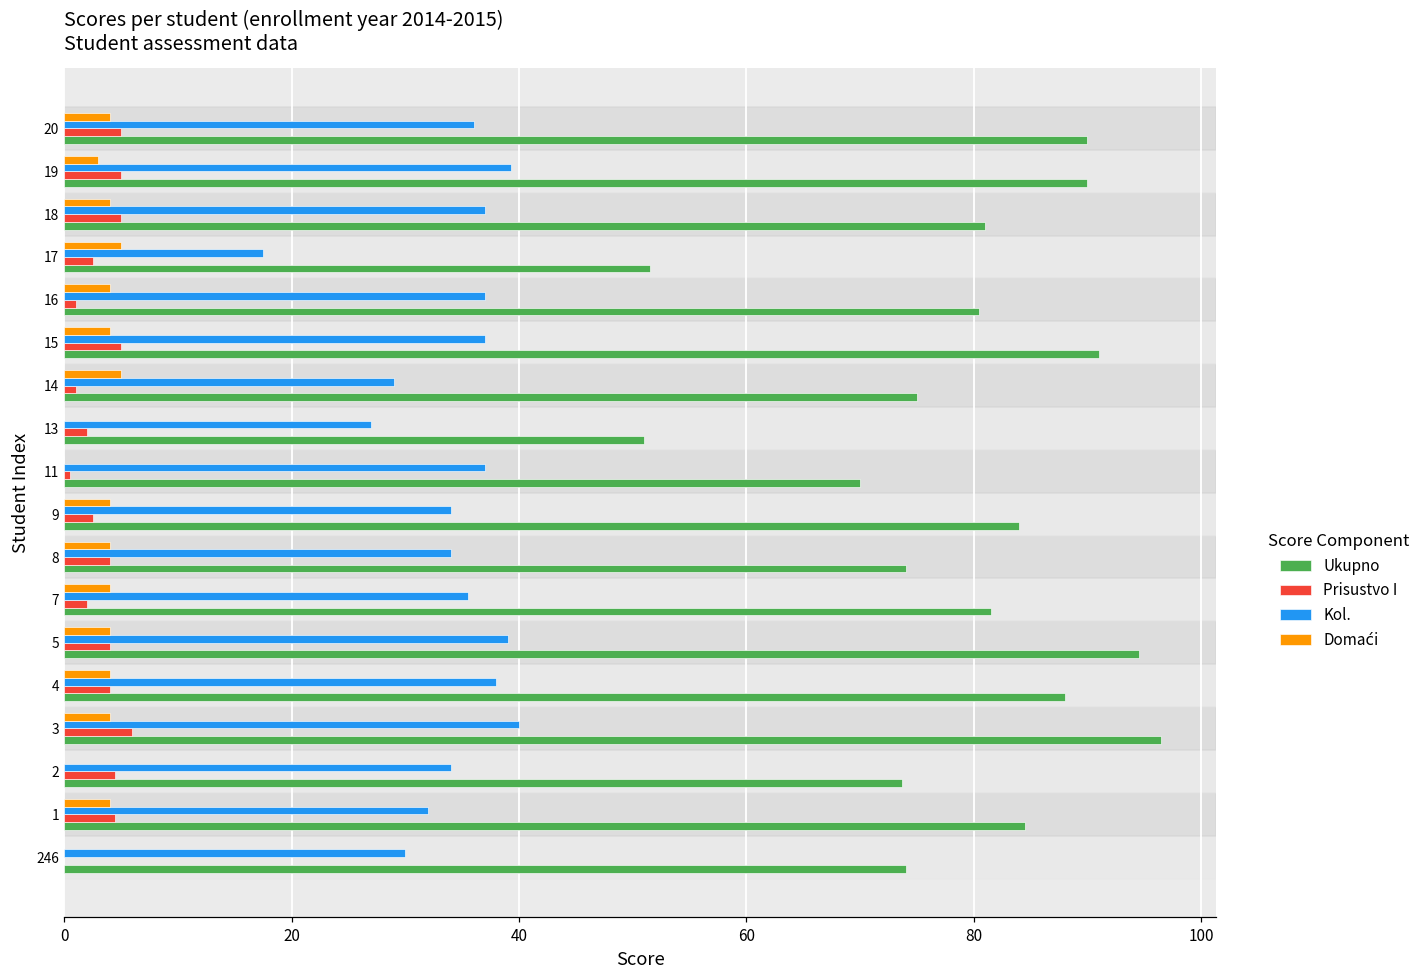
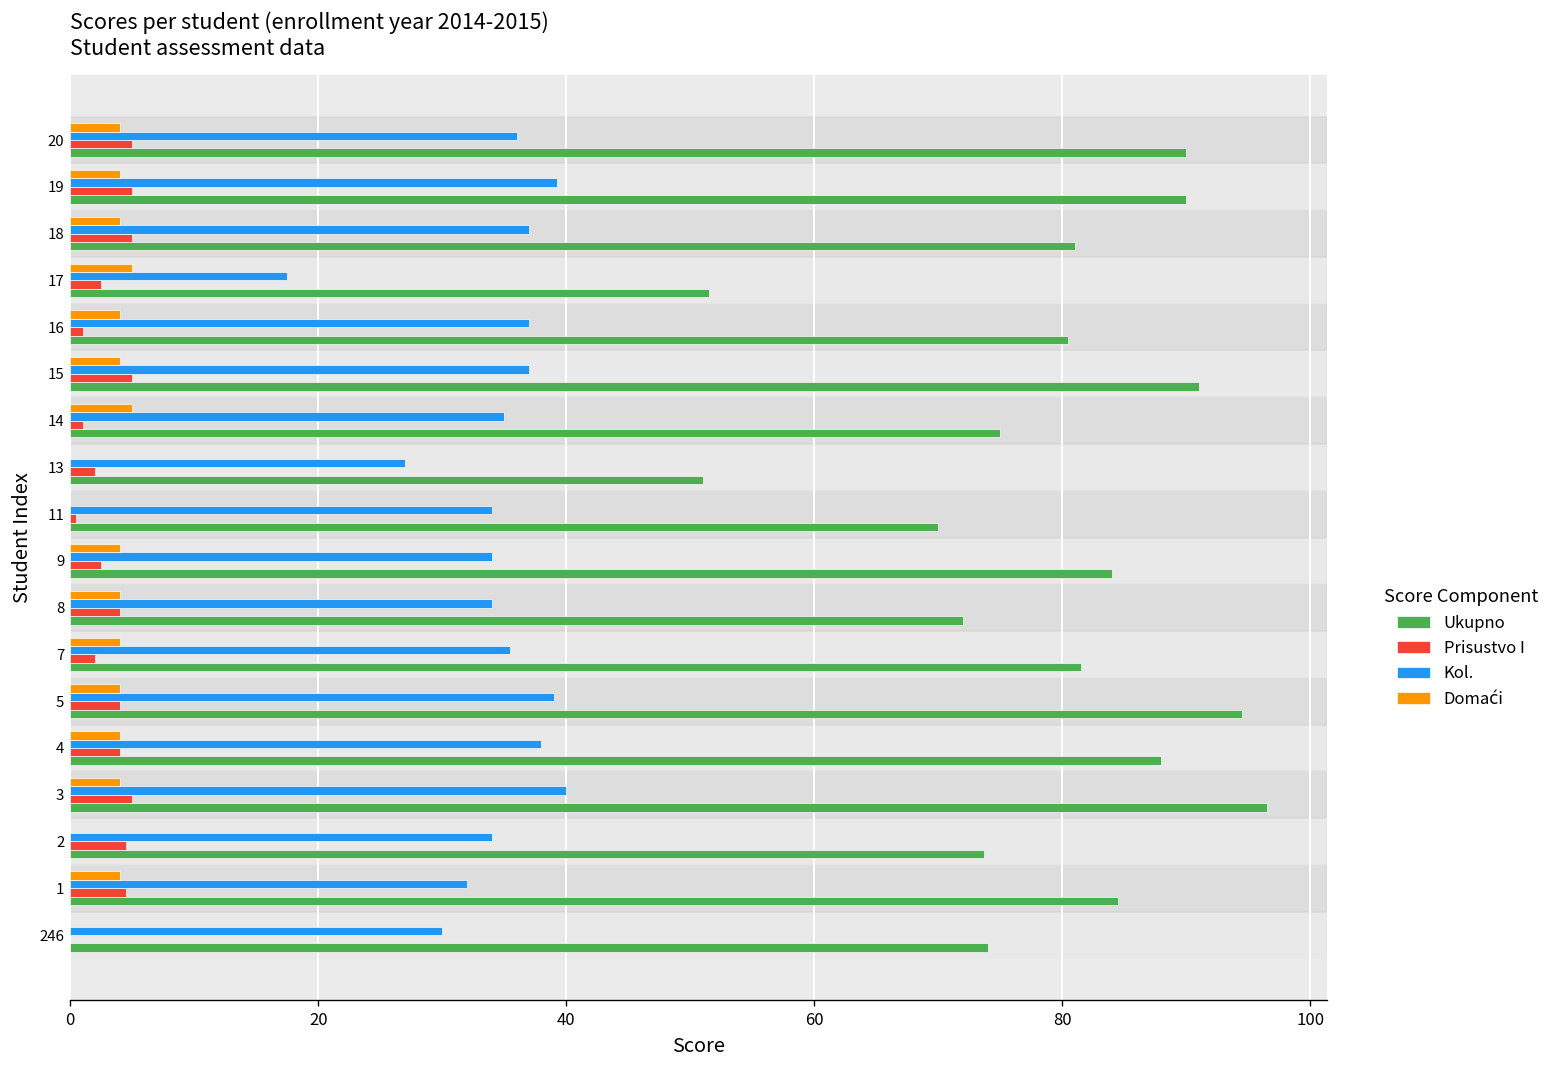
  {
    "Ukupno": {
      "20": 90,
      "19": 90,
      "18": 81,
      "17": 51.5,
      "16": 80.5,
      "15": 91,
      "14": 75,
      "13": 51,
      "11": 70,
      "9": 84,
-     "8": 74,
+     "8": 72,
      "7": 81.5,
      "5": 94.5,
      "4": 88,
      "3": 96.5,
      "2": 73.7,
      "1": 84.5,
      "246": 74
    },
    "Prisustvo I": {
      "20": 5,
      "19": 5,
      "18": 5,
      "17": 2.5,
      "16": 1,
      "15": 5,
      "14": 1,
      "13": 2,
      "11": 0.5,
      "9": 2.5,
      "8": 4,
      "7": 2,
      "5": 4,
      "4": 4,
-     "3": 6,
+     "3": 5,
      "2": 4.5,
      "1": 4.5,
      "246": 0
    },
    "Kol.": {
      "20": 36,
      "19": 39.3,
      "18": 37,
      "17": 17.5,
      "16": 37,
      "15": 37,
-     "14": 29,
+     "14": 35,
      "13": 27,
-     "11": 37,
+     "11": 34,
      "9": 34,
      "8": 34,
      "7": 35.5,
      "5": 39,
      "4": 38,
      "3": 40,
      "2": 34,
      "1": 32,
      "246": 30
    },
    "Domaći": {
      "20": 4,
-     "19": 3,
+     "19": 4,
      "18": 4,
      "17": 5,
      "16": 4,
      "15": 4,
      "14": 5,
      "13": 0,
      "11": 0,
      "9": 4,
      "8": 4,
      "7": 4,
      "5": 4,
      "4": 4,
      "3": 4,
      "2": 0,
      "1": 4,
      "246": 0
    }
  }
